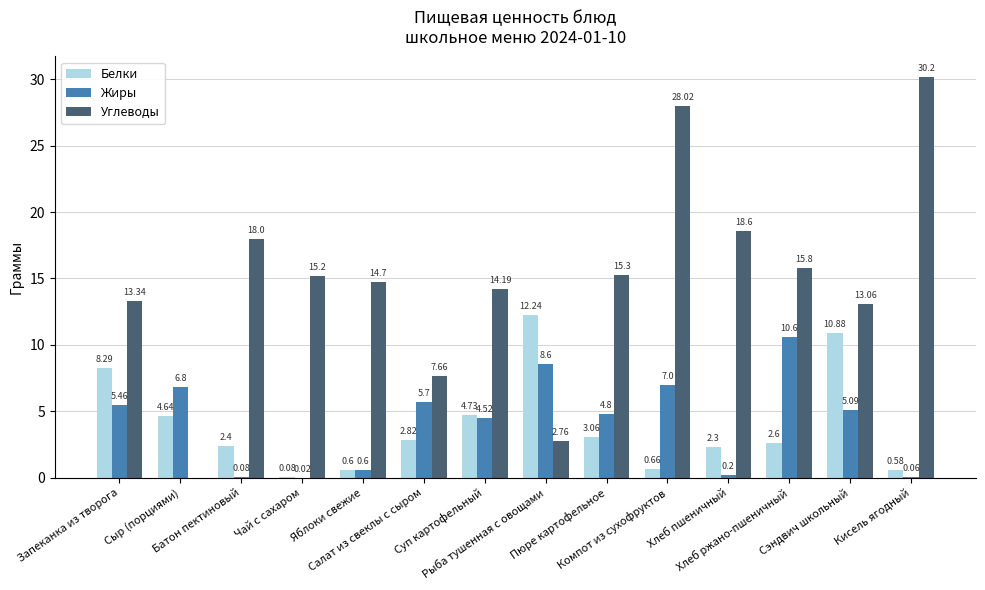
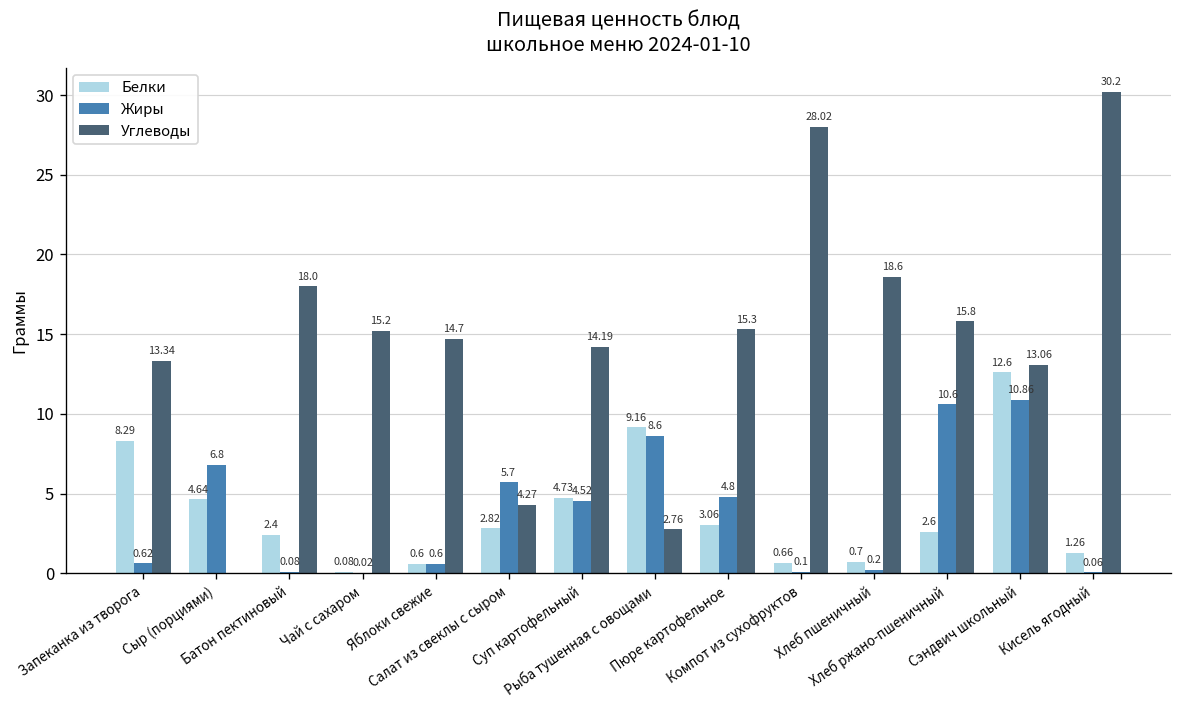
  {
    "Белки": {
      "Запеканка из творога": 8.29,
      "Сыр (порциями)": 4.64,
      "Батон пектиновый": 2.4,
      "Чай с сахаром": 0.08,
      "Яблоки свежие": 0.6,
      "Салат из свеклы с сыром": 2.82,
      "Суп картофельный": 4.73,
-     "Рыба тушенная с овощами": 12.24,
+     "Рыба тушенная с овощами": 9.16,
      "Пюре картофельное": 3.06,
      "Компот из сухофруктов": 0.66,
-     "Хлеб пшеничный": 2.3,
+     "Хлеб пшеничный": 0.7,
      "Хлеб ржано-пшеничный": 2.6,
-     "Сэндвич школьный": 10.88,
-     "Кисель ягодный": 0.58
+     "Сэндвич школьный": 12.6,
+     "Кисель ягодный": 1.26
    },
    "Жиры": {
-     "Запеканка из творога": 5.46,
+     "Запеканка из творога": 0.62,
      "Сыр (порциями)": 6.8,
      "Батон пектиновый": 0.08,
      "Чай с сахаром": 0.02,
      "Яблоки свежие": 0.6,
      "Салат из свеклы с сыром": 5.7,
      "Суп картофельный": 4.52,
      "Рыба тушенная с овощами": 8.6,
      "Пюре картофельное": 4.8,
-     "Компот из сухофруктов": 7.0,
+     "Компот из сухофруктов": 0.1,
      "Хлеб пшеничный": 0.2,
      "Хлеб ржано-пшеничный": 10.6,
-     "Сэндвич школьный": 5.09,
+     "Сэндвич школьный": 10.86,
      "Кисель ягодный": 0.06
    },
    "Углеводы": {
      "Запеканка из творога": 13.34,
      "Батон пектиновый": 18.0,
      "Чай с сахаром": 15.2,
      "Яблоки свежие": 14.7,
-     "Салат из свеклы с сыром": 7.66,
+     "Салат из свеклы с сыром": 4.27,
      "Суп картофельный": 14.19,
      "Рыба тушенная с овощами": 2.76,
      "Пюре картофельное": 15.3,
      "Компот из сухофруктов": 28.02,
      "Хлеб пшеничный": 18.6,
      "Хлеб ржано-пшеничный": 15.8,
      "Сэндвич школьный": 13.06,
      "Кисель ягодный": 30.2
    }
  }
